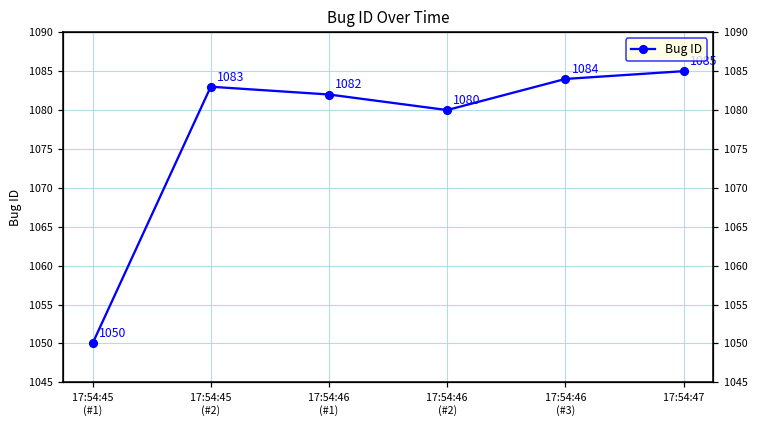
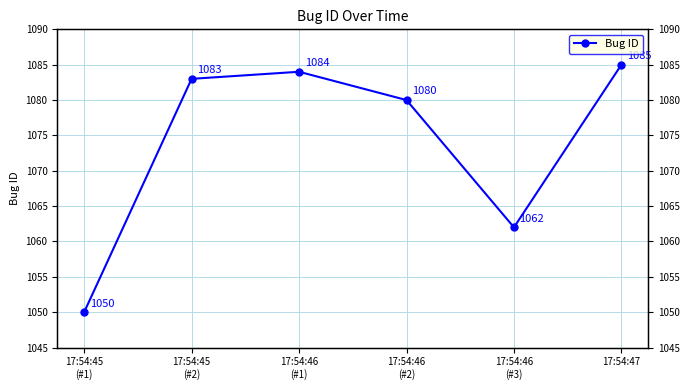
  {
    "17:54:45 (#1)": 1050,
    "17:54:45 (#2)": 1083,
-   "17:54:46 (#1)": 1082,
+   "17:54:46 (#1)": 1084,
    "17:54:46 (#2)": 1080,
-   "17:54:46 (#3)": 1084
+   "17:54:46 (#3)": 1062
  }
